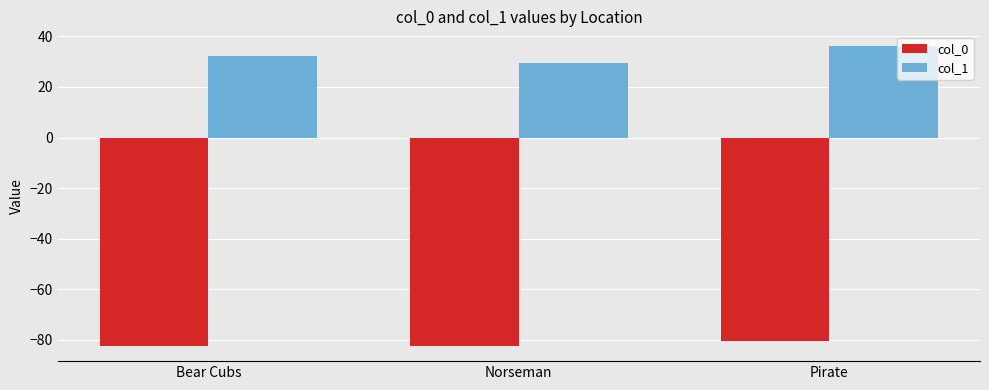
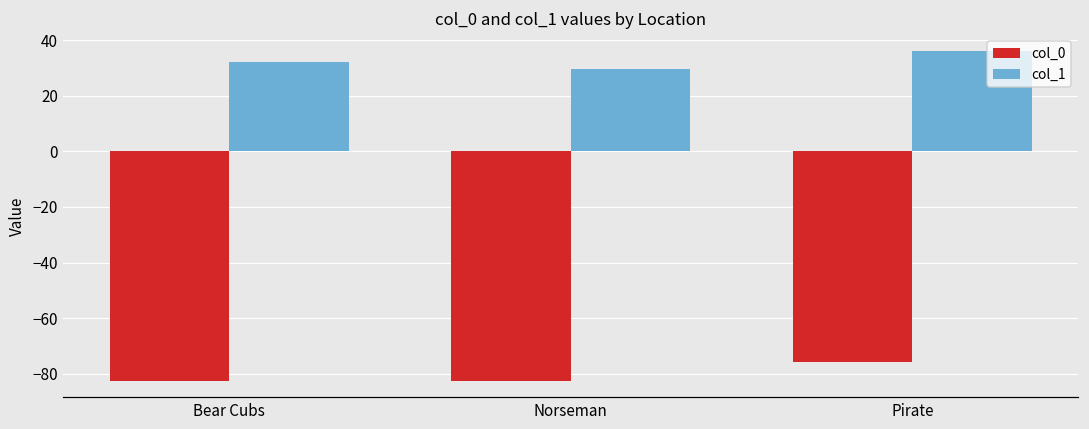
  {
    "col_0": {
      "Bear Cubs": -82,
      "Norseman": -82,
-     "Pirate": -80
+     "Pirate": -76
    },
    "col_1": {
      "Bear Cubs": 32,
      "Norseman": 30,
      "Pirate": 36
    }
  }
